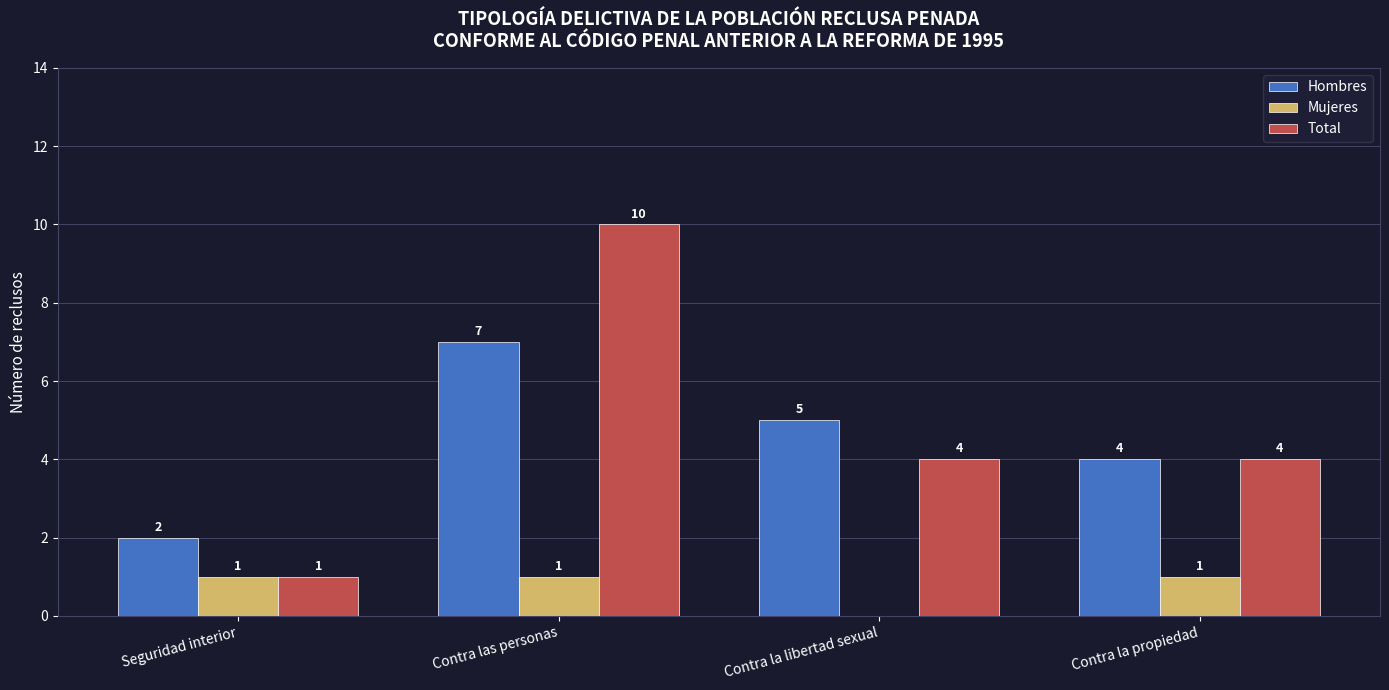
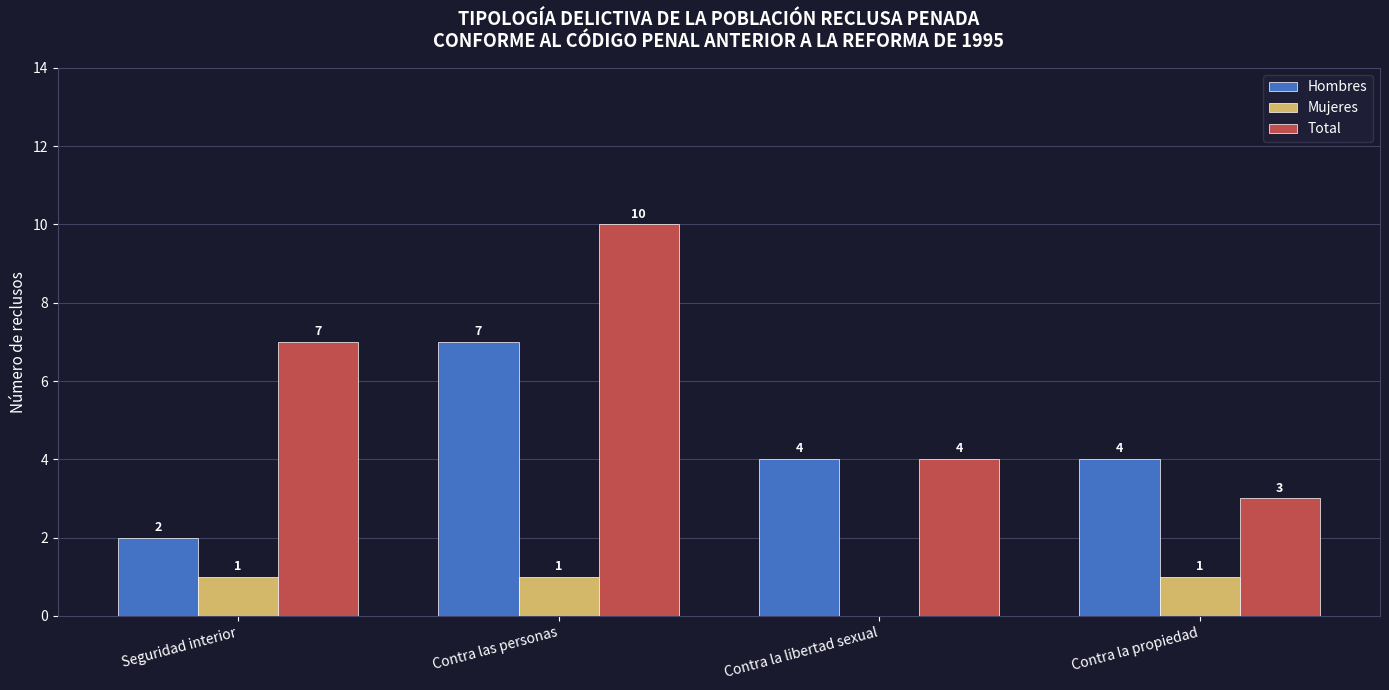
  {
    "Hombres": {
      "Seguridad interior": 2,
      "Contra las personas": 7,
-     "Contra la libertad sexual": 5,
+     "Contra la libertad sexual": 4,
      "Contra la propiedad": 4
    },
    "Mujeres": {
      "Seguridad interior": 1,
      "Contra las personas": 1,
      "Contra la propiedad": 1
    },
    "Total": {
-     "Seguridad interior": 1,
+     "Seguridad interior": 7,
      "Contra las personas": 10,
      "Contra la libertad sexual": 4,
-     "Contra la propiedad": 4
+     "Contra la propiedad": 3
    }
  }
